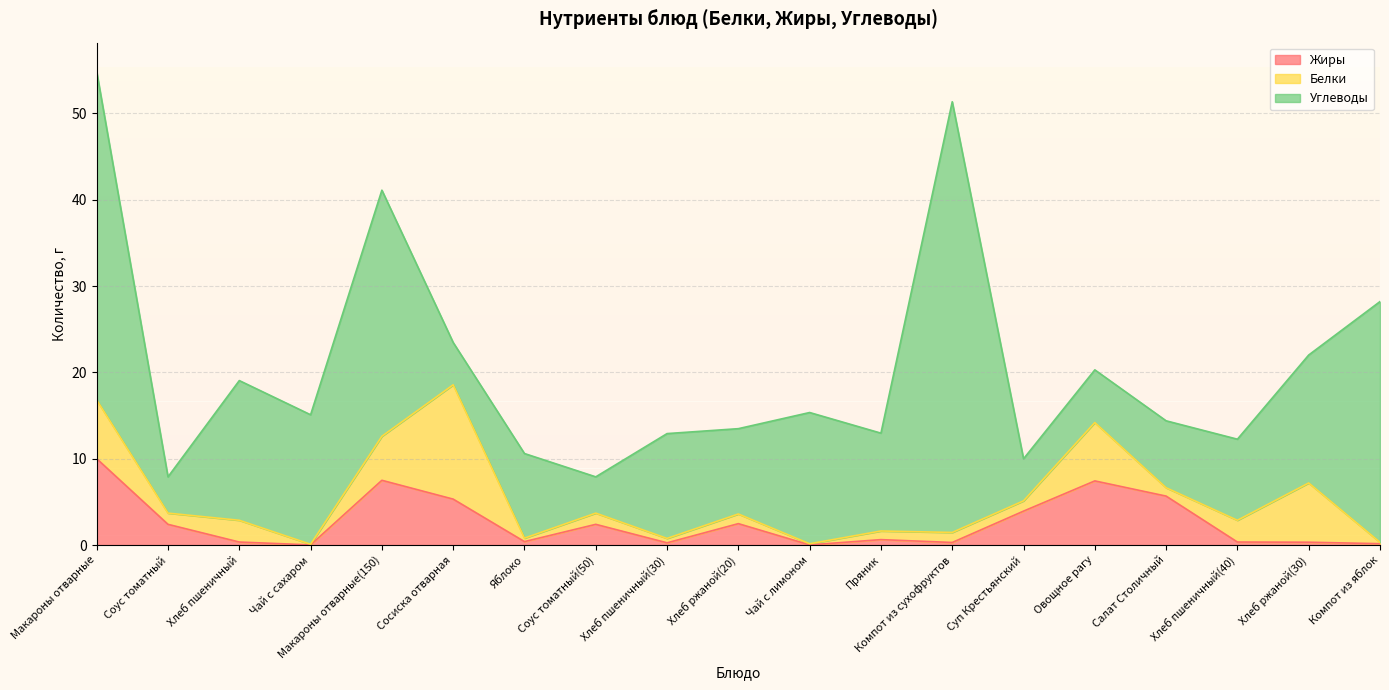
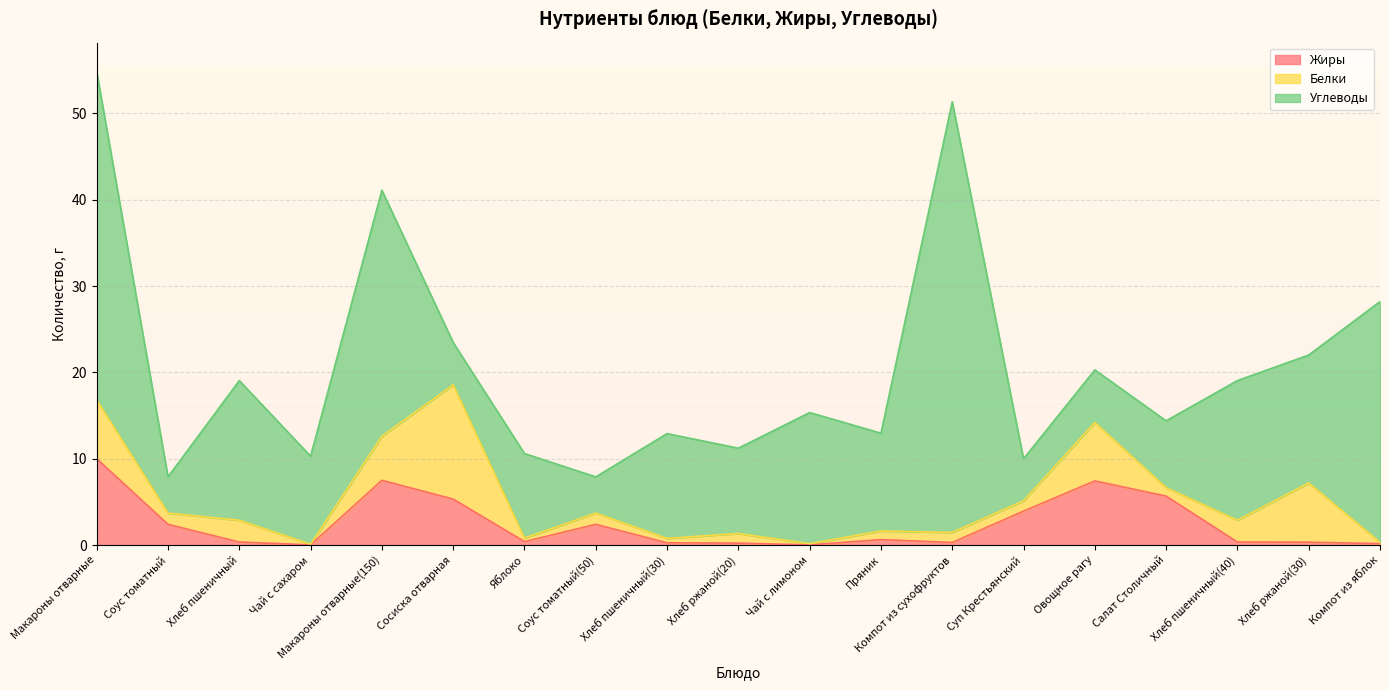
  {
    "Жиры": {
      "Макароны отварные": 10,
      "Соус томатный": 2,
      "Хлеб пшеничный": 0,
      "Макароны отварные(150)": 8,
      "Сосиска отварная": 5,
      "Яблоко": 0,
      "Соус томатный(50)": 2,
      "Хлеб пшеничный(30)": 0,
-     "Хлеб ржаной(20)": 2,
+     "Хлеб ржаной(20)": 0,
      "Пряник": 1,
      "Компот из сухофруктов": 0,
      "Суп Крестьянский": 4,
      "Овощное рагу": 7,
      "Салат Столичный": 6,
      "Хлеб пшеничный(40)": 0,
      "Хлеб ржаной(30)": 0
    },
    "Белки": {
      "Макароны отварные": 7,
      "Соус томатный": 1,
      "Хлеб пшеничный": 3,
      "Макароны отварные(150)": 5,
      "Сосиска отварная": 13,
      "Яблоко": 0,
      "Соус томатный(50)": 1,
      "Хлеб пшеничный(30)": 1,
      "Хлеб ржаной(20)": 1,
      "Пряник": 1,
      "Компот из сухофруктов": 1,
      "Суп Крестьянский": 1,
      "Овощное рагу": 7,
      "Салат Столичный": 1,
      "Хлеб пшеничный(40)": 3,
      "Хлеб ржаной(30)": 7
    },
    "Углеводы": {
      "Макароны отварные": 38,
      "Соус томатный": 4,
      "Хлеб пшеничный": 16,
-     "Чай с сахаром": 15,
+     "Чай с сахаром": 10,
      "Макароны отварные(150)": 29,
      "Сосиска отварная": 5,
      "Яблоко": 10,
      "Соус томатный(50)": 4,
      "Хлеб пшеничный(30)": 12,
      "Хлеб ржаной(20)": 10,
      "Чай с лимоном": 15,
      "Пряник": 11,
      "Компот из сухофруктов": 50,
      "Суп Крестьянский": 5,
      "Овощное рагу": 6,
      "Салат Столичный": 8,
-     "Хлеб пшеничный(40)": 9,
+     "Хлеб пшеничный(40)": 16,
      "Хлеб ржаной(30)": 15,
      "Компот из яблок": 28
    }
  }
